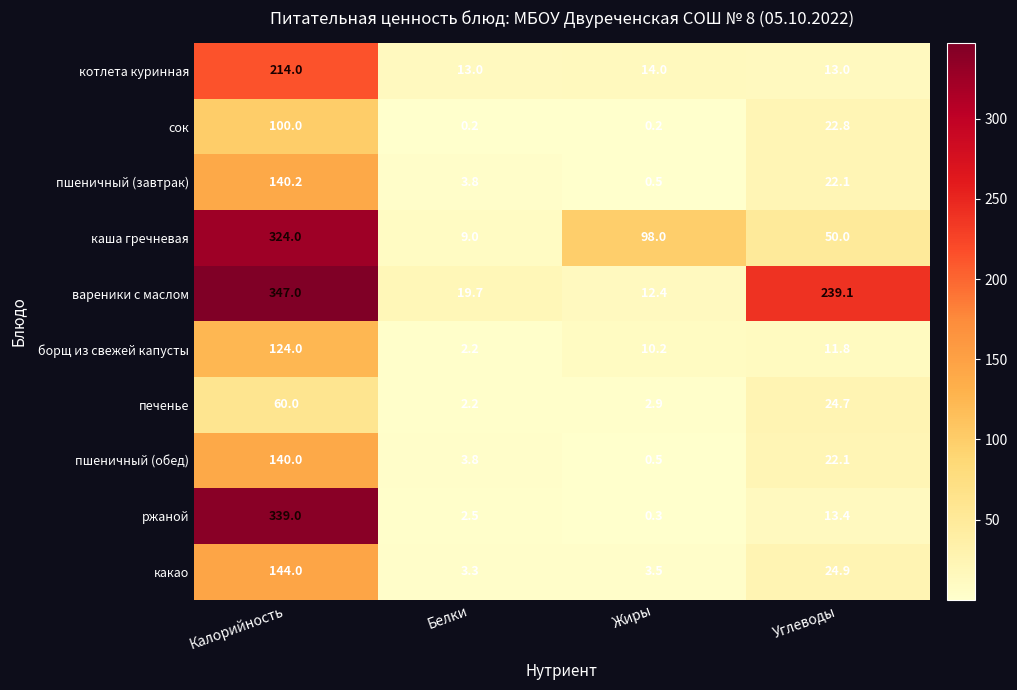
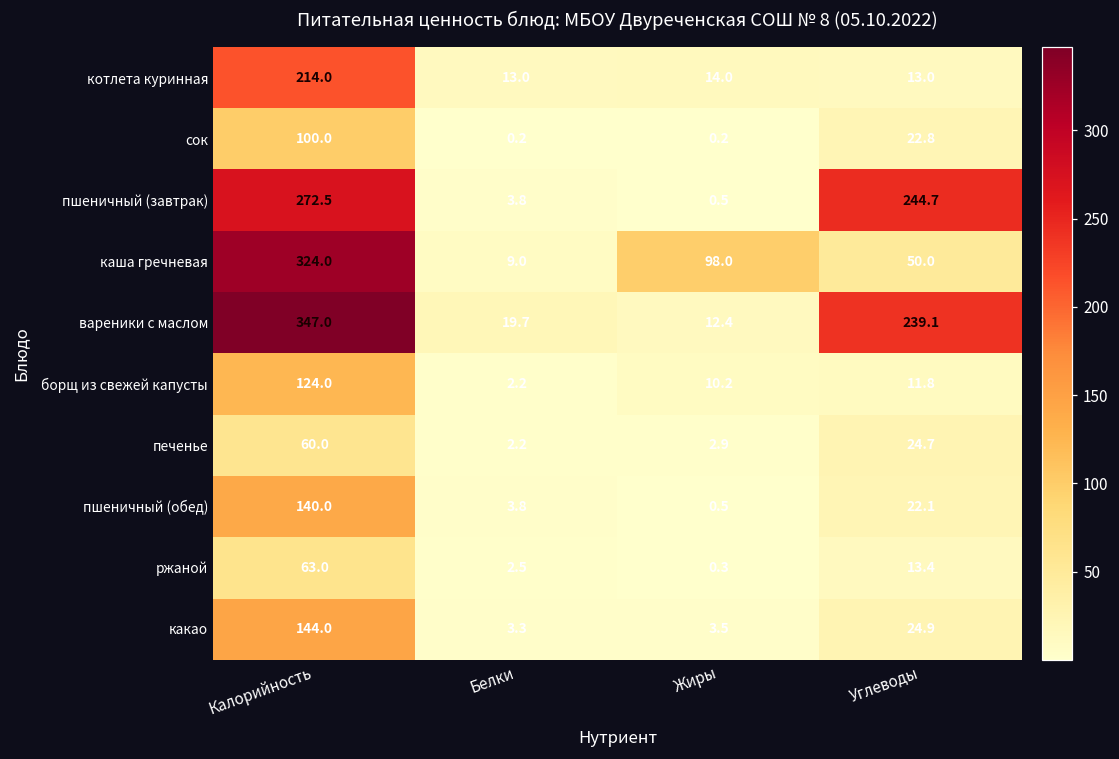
  {
    "котлета куринная": {
      "Калорийность": 214.0,
      "Белки": 13.0,
      "Жиры": 14.0,
      "Углеводы": 13.0
    },
    "сок": {
      "Калорийность": 100.0,
      "Белки": 0.2,
      "Жиры": 0.2,
      "Углеводы": 22.8
    },
    "пшеничный (завтрак)": {
-     "Калорийность": 140.2,
+     "Калорийность": 272.5,
      "Белки": 3.8,
      "Жиры": 0.5,
-     "Углеводы": 22.1
+     "Углеводы": 244.7
    },
    "каша гречневая": {
      "Калорийность": 324.0,
      "Белки": 9.0,
      "Жиры": 98.0,
      "Углеводы": 50.0
    },
    "вареники с маслом": {
      "Калорийность": 347.0,
      "Белки": 19.7,
      "Жиры": 12.4,
      "Углеводы": 239.1
    },
    "борщ из свежей капусты": {
      "Калорийность": 124.0,
      "Белки": 2.2,
      "Жиры": 10.2,
      "Углеводы": 11.8
    },
    "печенье": {
      "Калорийность": 60.0,
      "Белки": 2.2,
      "Жиры": 2.9,
      "Углеводы": 24.7
    },
    "пшеничный (обед)": {
      "Калорийность": 140.0,
      "Белки": 3.8,
      "Жиры": 0.5,
      "Углеводы": 22.1
    },
    "ржаной": {
-     "Калорийность": 339.0,
+     "Калорийность": 63.0,
      "Белки": 2.5,
      "Жиры": 0.3,
      "Углеводы": 13.4
    },
    "какао": {
      "Калорийность": 144.0,
      "Белки": 3.3,
      "Жиры": 3.5,
      "Углеводы": 24.9
    }
  }
